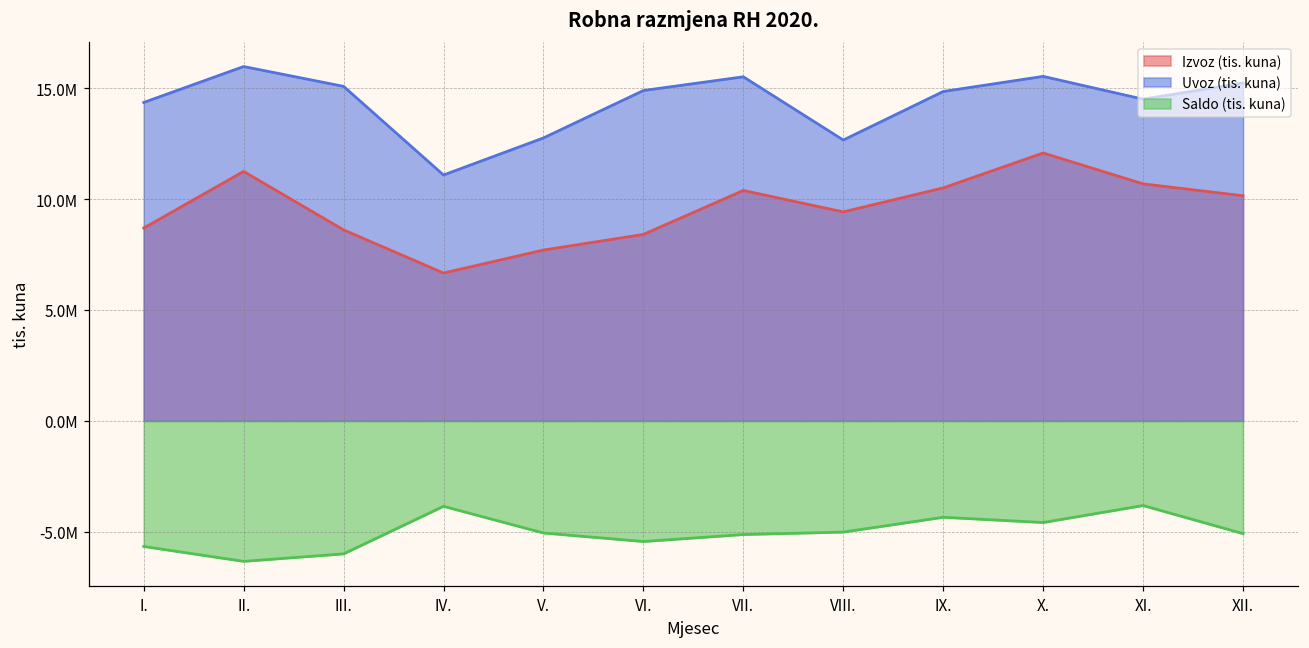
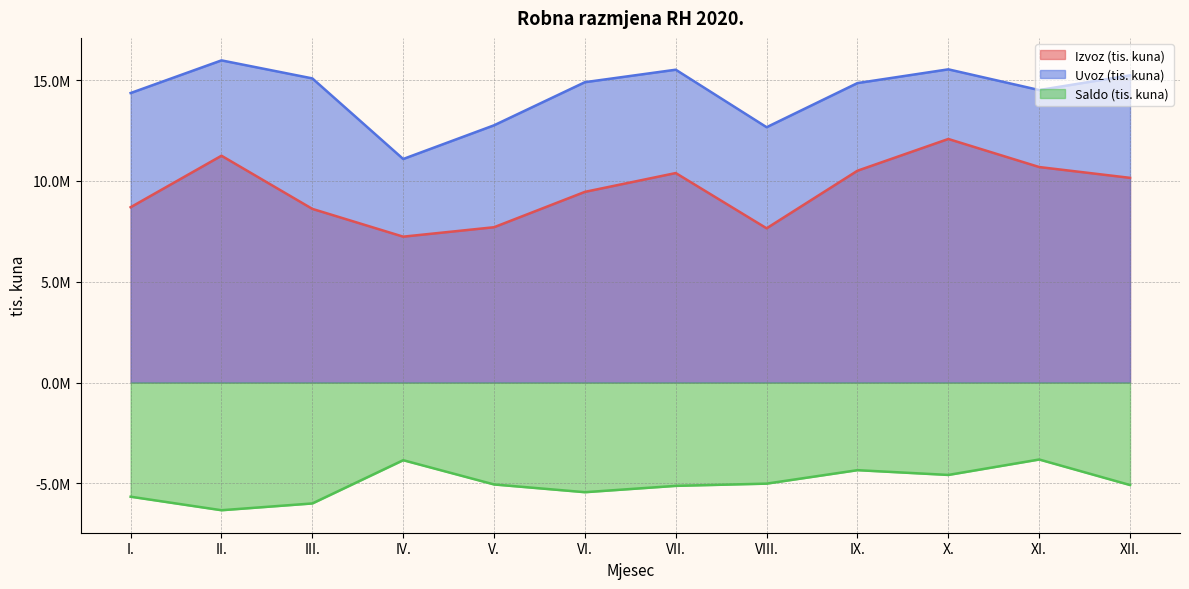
  {
    "Izvoz (tis. kuna)": {
      "I.": 8700000,
      "II.": 11200000,
      "III.": 8600000,
-     "IV.": 6700000,
+     "IV.": 7200000,
      "V.": 7700000,
-     "VI.": 8400000,
+     "VI.": 9500000,
      "VII.": 10400000,
-     "VIII.": 9400000,
+     "VIII.": 7600000,
      "IX.": 10500000,
      "X.": 12100000,
      "XI.": 10700000,
      "XII.": 10100000
    },
    "Uvoz (tis. kuna)": {
      "I.": 14400000,
      "II.": 16000000,
      "III.": 15100000,
      "IV.": 11100000,
      "V.": 12800000,
      "VI.": 14900000,
      "VII.": 15500000,
      "VIII.": 12700000,
      "IX.": 14800000,
      "X.": 15500000
    }
  }
